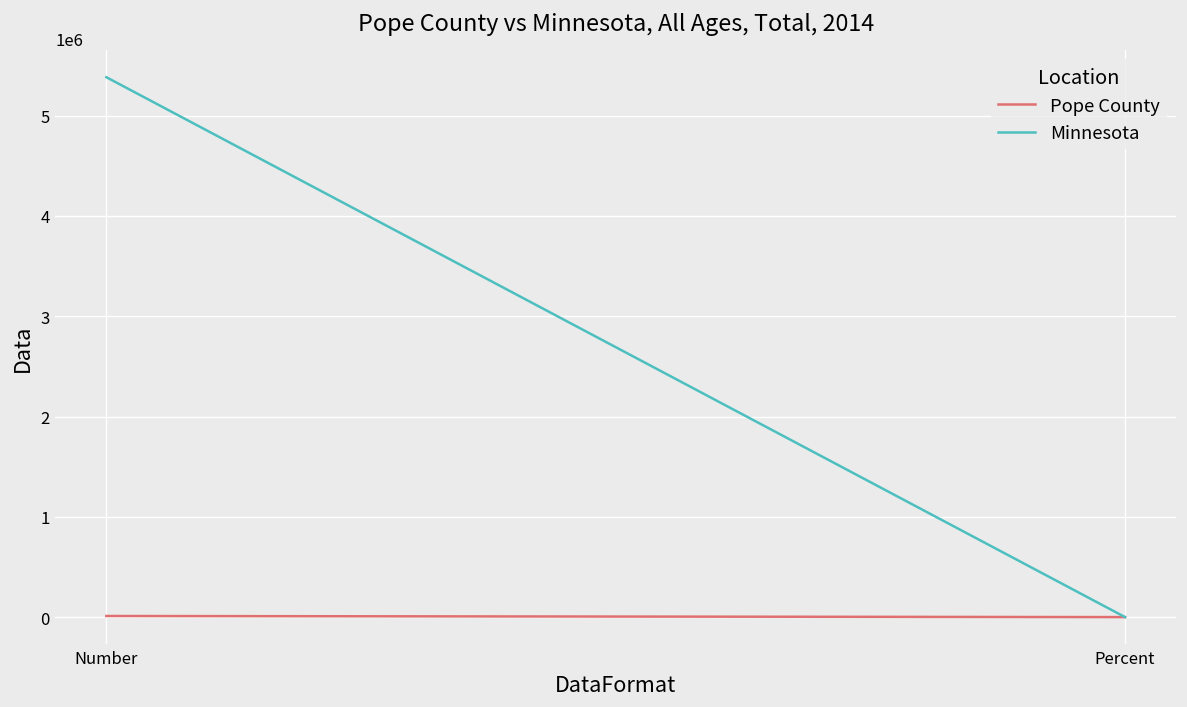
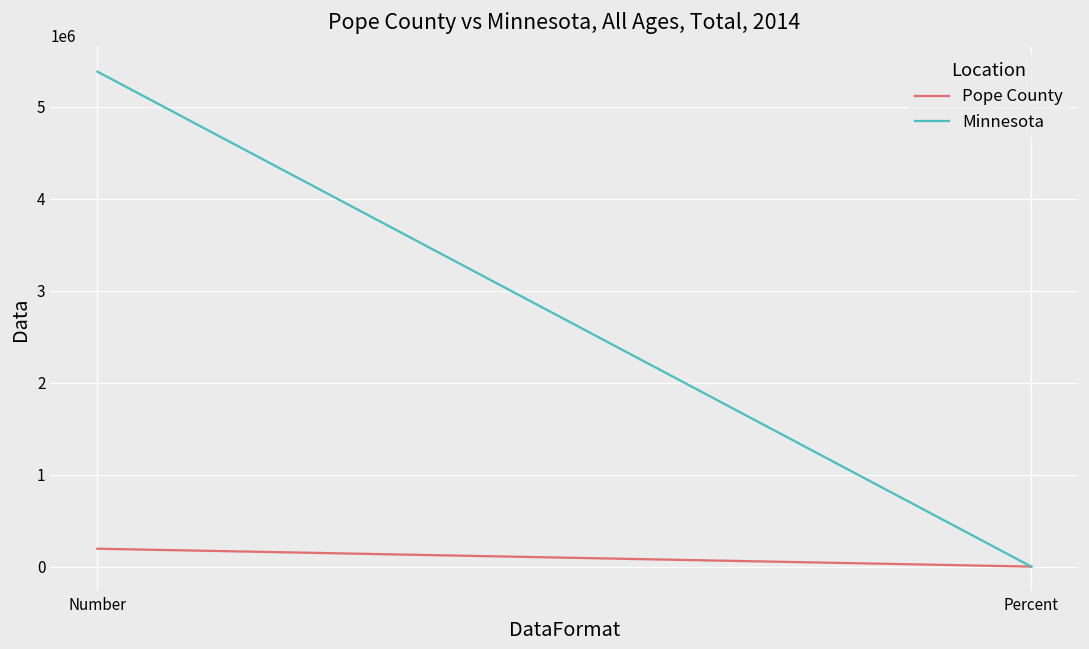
  {
    "Pope County": {
-     "Number": 0
+     "Number": 200000
    },
    "Minnesota": {
      "Number": 5400000
    }
  }
